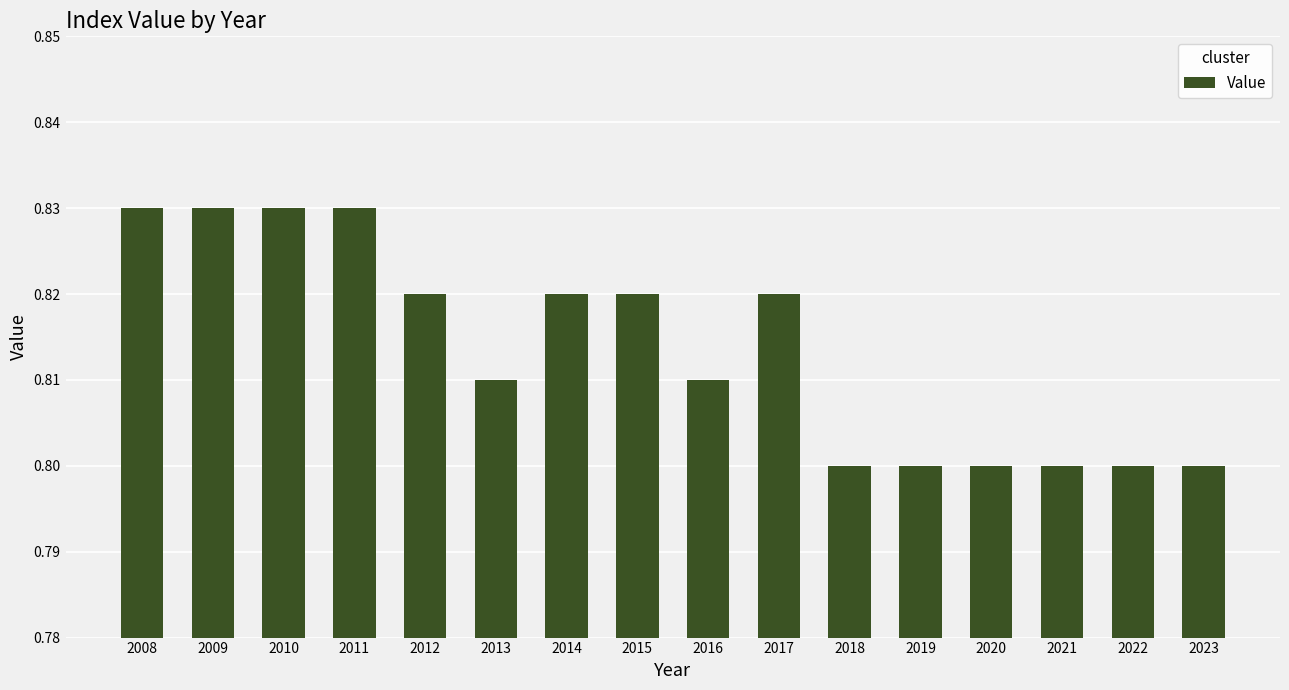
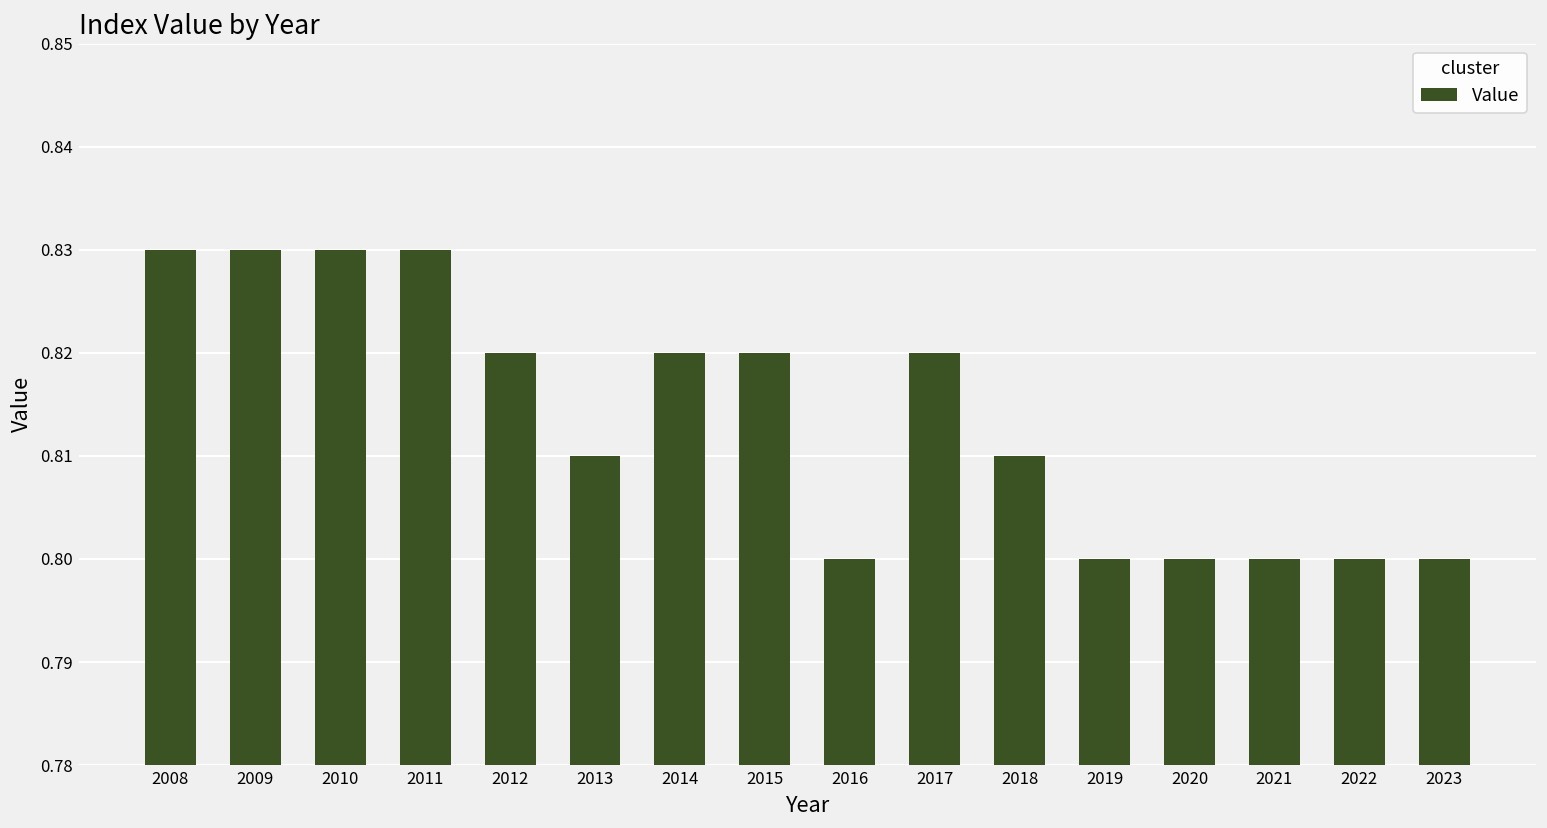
  {
    "2008": 0.83,
    "2009": 0.83,
    "2010": 0.83,
    "2011": 0.83,
    "2012": 0.82,
    "2013": 0.81,
    "2014": 0.82,
    "2015": 0.82,
-   "2016": 0.81,
+   "2016": 0.80,
    "2017": 0.82,
-   "2018": 0.80,
+   "2018": 0.81,
    "2019": 0.80,
    "2020": 0.80,
    "2021": 0.80,
    "2022": 0.80,
    "2023": 0.80
  }
